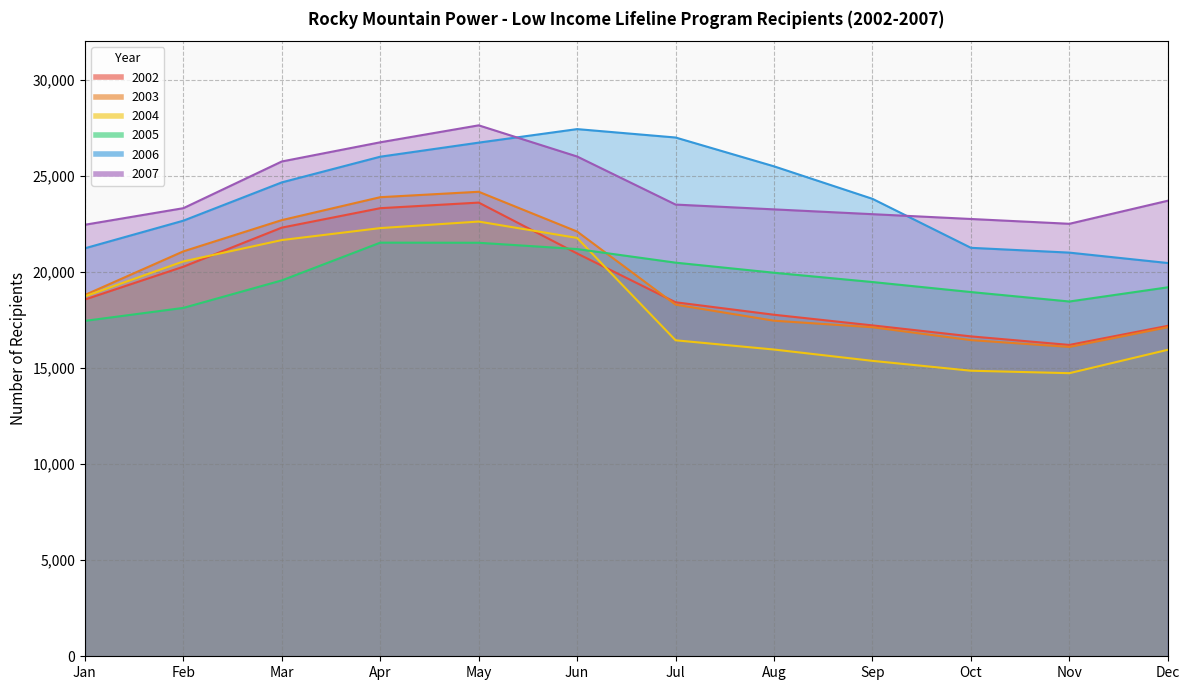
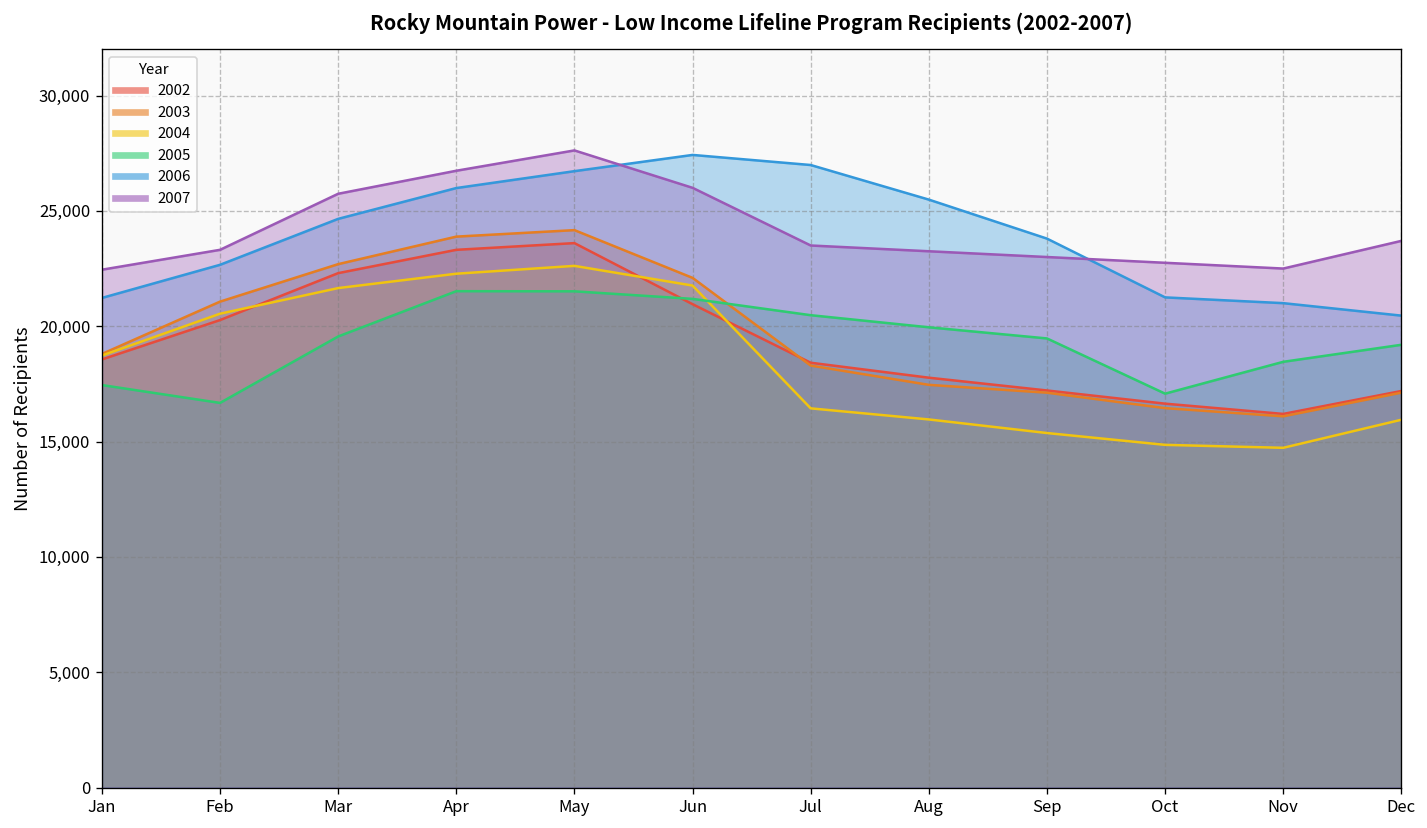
  {
    "2005": {
      "Jan": "17,400",
-     "Feb": "18,100",
+     "Feb": "16,700",
      "Mar": "19,600",
      "Apr": "21,500",
      "May": "21,500",
      "Jun": "21,200",
      "Jul": "20,500",
      "Aug": "20,000",
      "Sep": "19,500",
-     "Oct": "18,900",
+     "Oct": "17,100",
      "Nov": "18,500",
      "Dec": "19,200"
    },
    "2006": {
      "Jan": "21,200",
      "Feb": "22,700",
      "Mar": "24,700",
      "Apr": "26,000",
      "May": "26,700",
      "Jun": "27,400",
      "Jul": "27,000",
      "Aug": "25,500",
      "Sep": "23,800",
      "Oct": "21,300",
      "Nov": "21,000",
      "Dec": "20,500"
    },
    "2007": {
      "Jan": "22,500",
      "Feb": "23,300",
      "Mar": "25,700",
      "Apr": "26,700",
      "May": "27,600",
      "Jun": "26,000",
      "Jul": "23,500",
      "Aug": "23,300",
      "Sep": "23,000",
      "Oct": "22,800",
      "Nov": "22,500",
      "Dec": "23,700"
    }
  }
